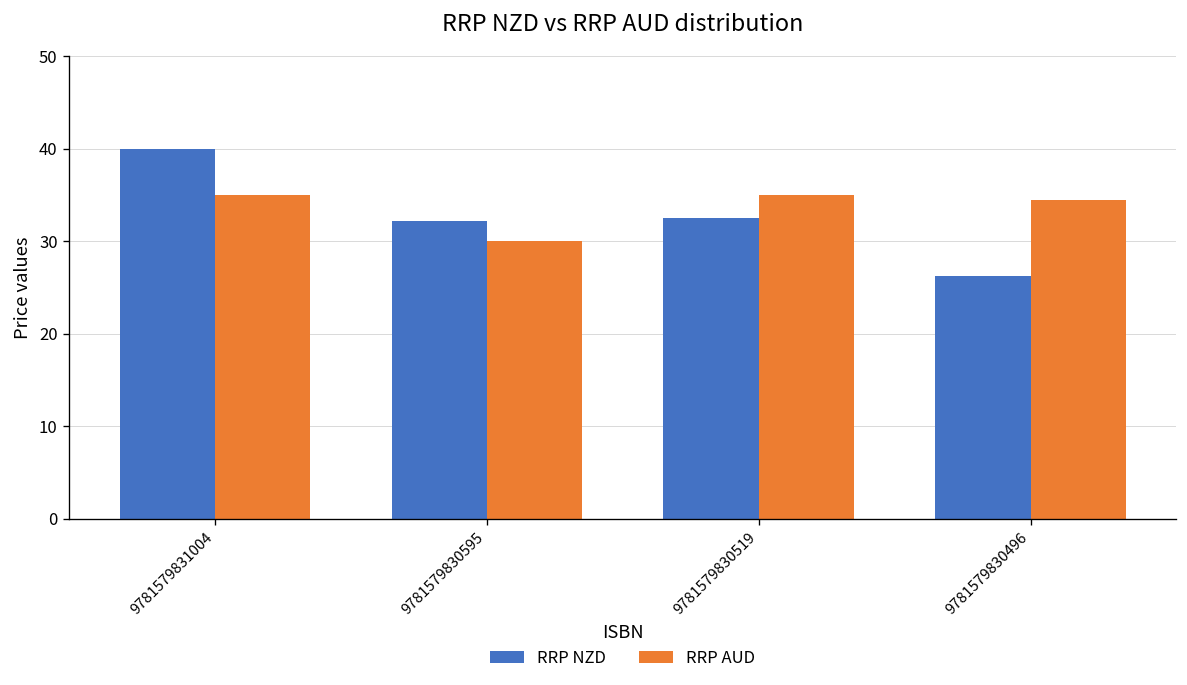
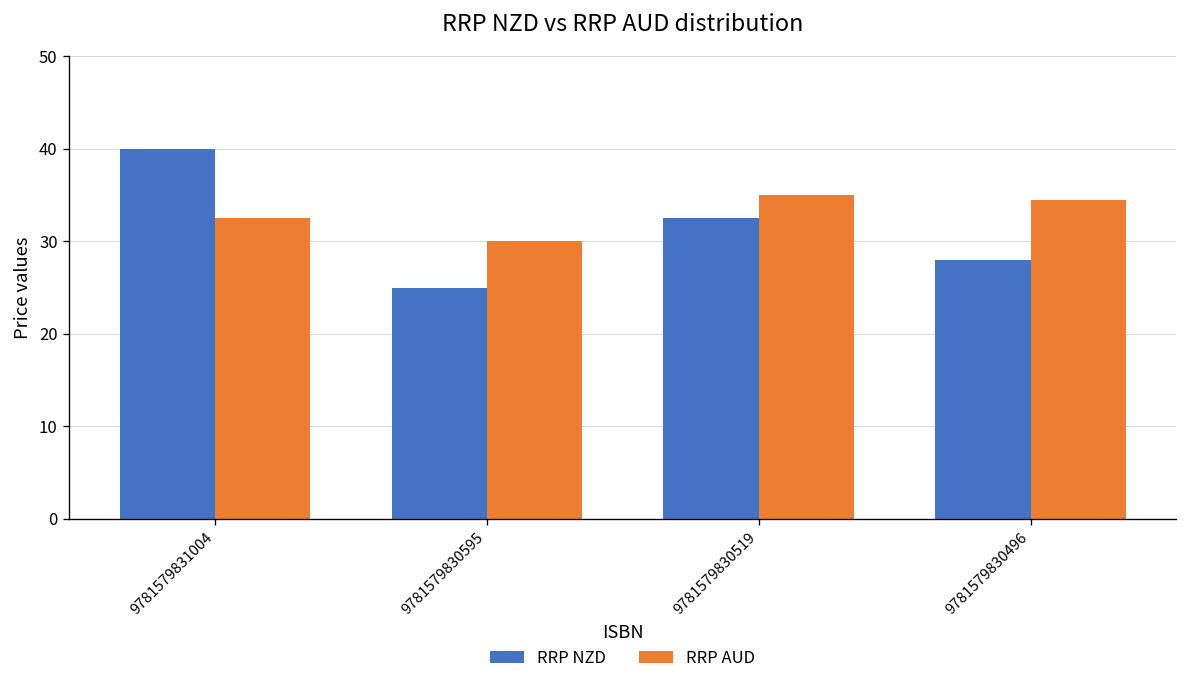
  {
    "RRP NZD": {
      "9781579831004": 40,
-     "9781579830595": 32,
+     "9781579830595": 25,
      "9781579830519": 32,
-     "9781579830496": 26
+     "9781579830496": 28
    },
    "RRP AUD": {
-     "9781579831004": 35,
+     "9781579831004": 33,
      "9781579830595": 30,
      "9781579830519": 35,
      "9781579830496": 35
    }
  }
